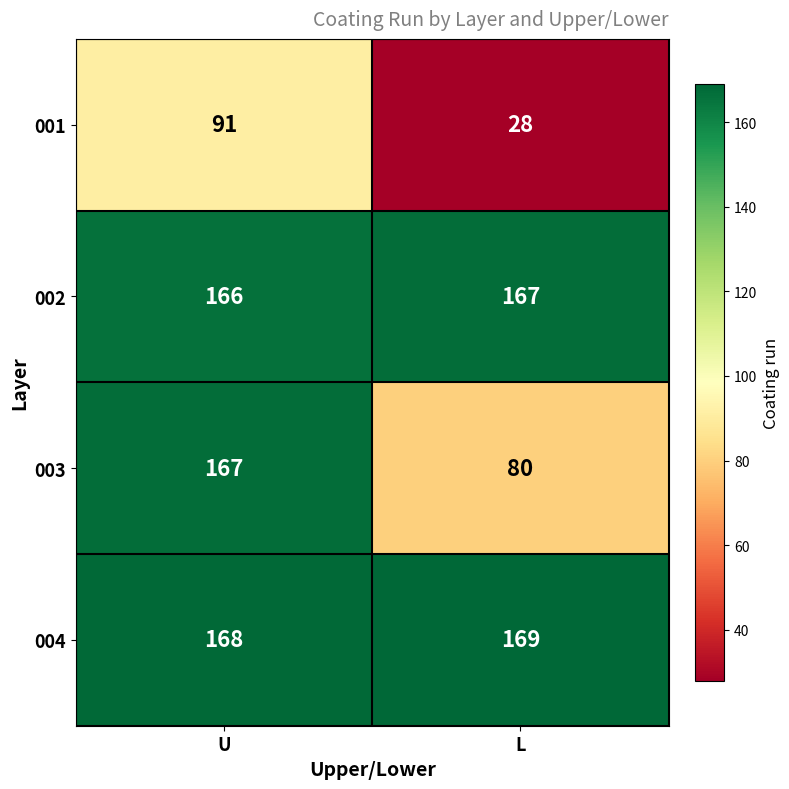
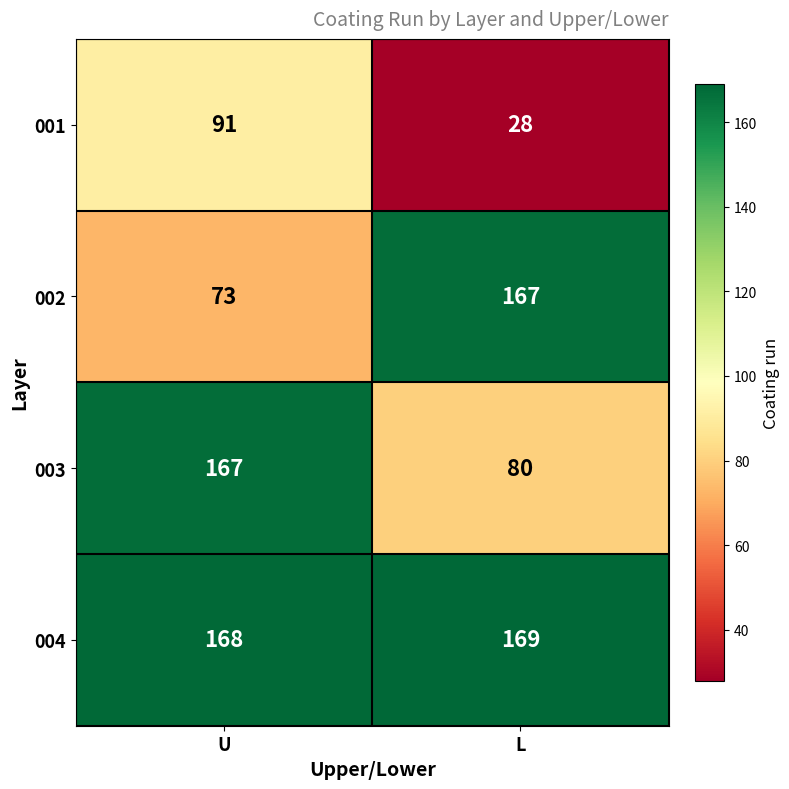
  {
    "001": {
      "U": 91,
      "L": 28
    },
    "002": {
-     "U": 166,
+     "U": 73,
      "L": 167
    },
    "003": {
      "U": 167,
      "L": 80
    },
    "004": {
      "U": 168,
      "L": 169
    }
  }
